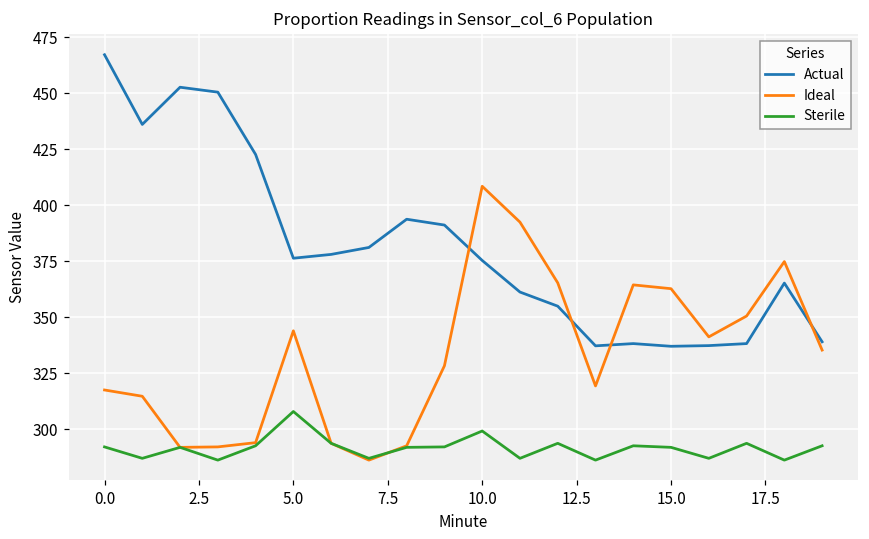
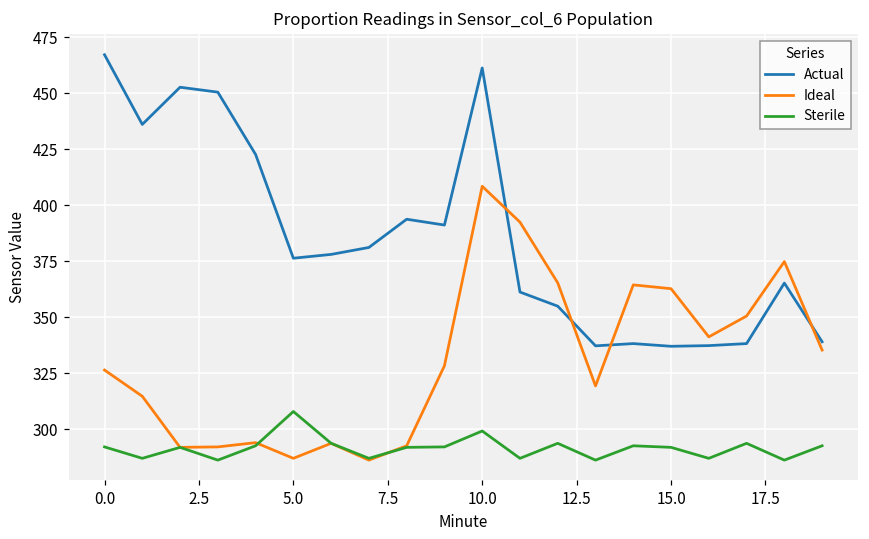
  {
    "Actual": {
      "0.0": 467,
      "5.0": 376,
-     "10.0": 375,
+     "10.0": 461,
      "15.0": 337
    },
    "Ideal": {
-     "0.0": 318,
-     "5.0": 344,
+     "0.0": 326,
+     "5.0": 287,
      "10.0": 408,
      "15.0": 363
    },
    "Sterile": {
      "0.0": 292,
      "5.0": 308,
      "10.0": 299,
      "15.0": 292
    }
  }
